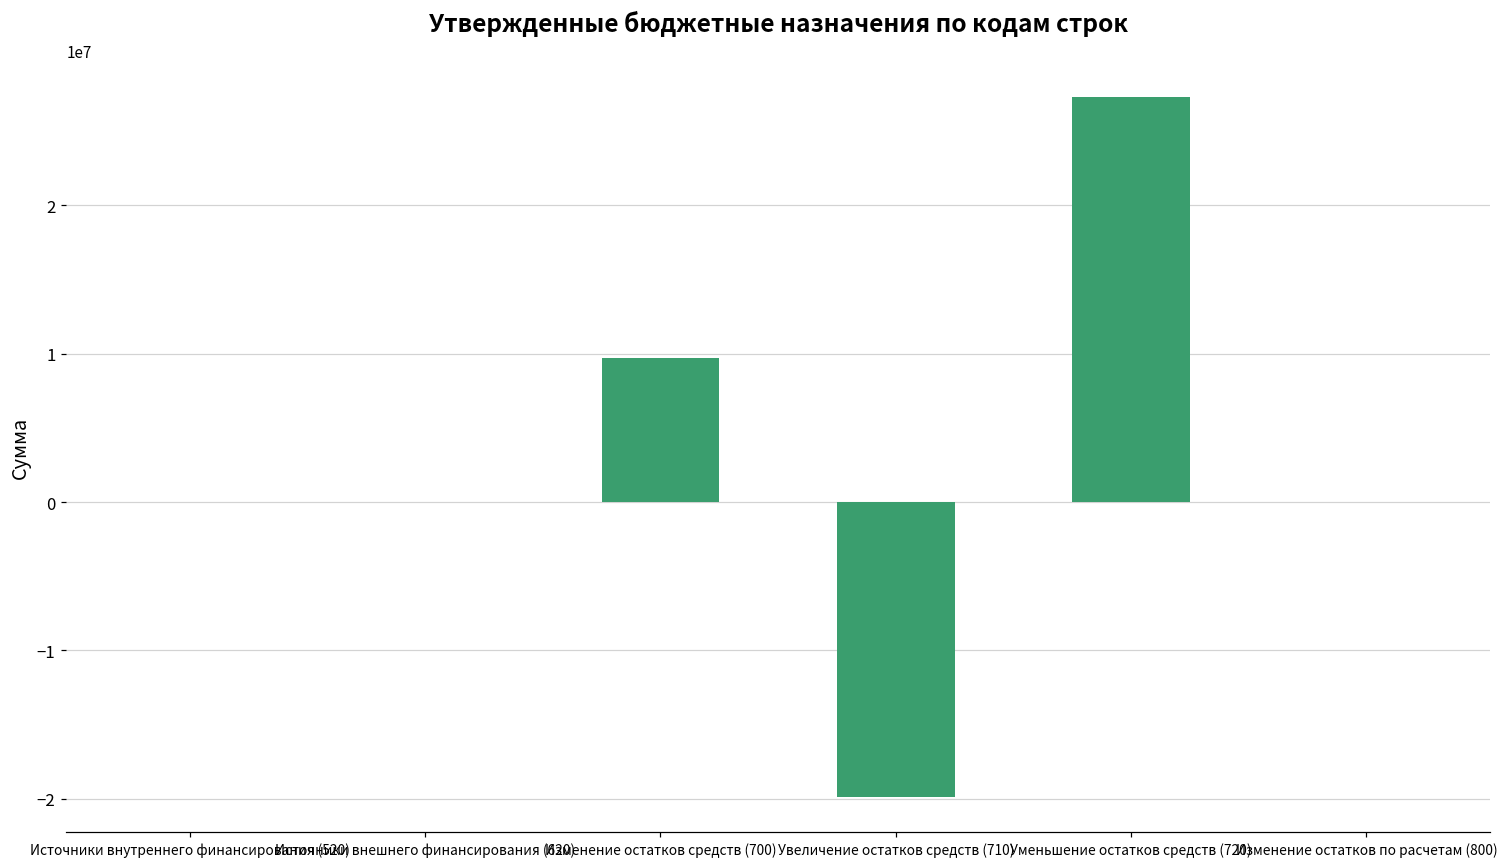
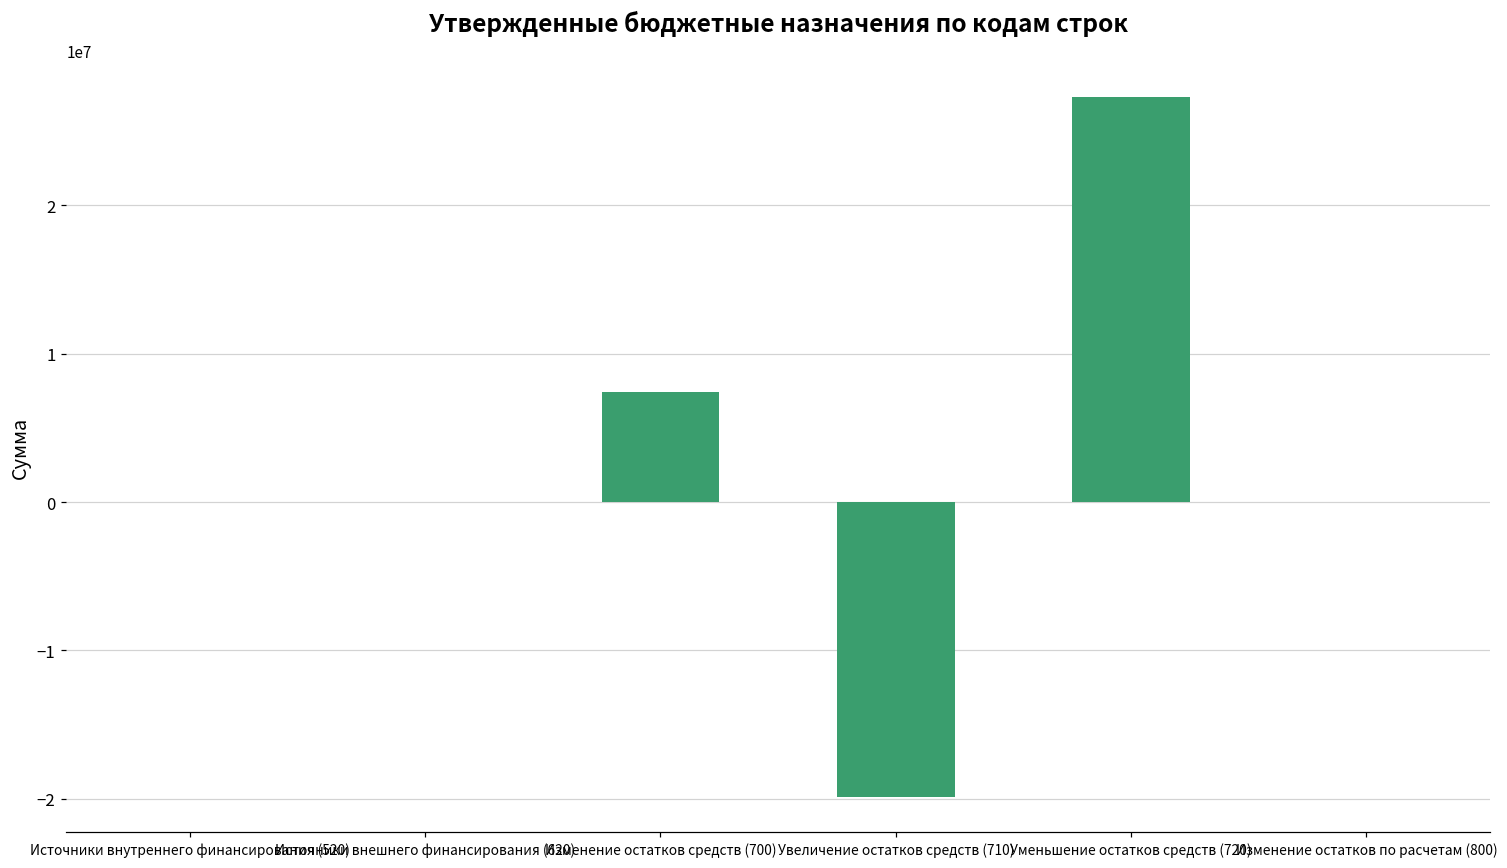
  {
-   "Изменение остатков средств (700)": 9700000,
+   "Изменение остатков средств (700)": 7400000,
    "Увеличение остатков средств (710)": -19800000,
    "Уменьшение остатков средств (720)": 27300000,
    "Изменение остатков по расчетам (800)": 0
  }
